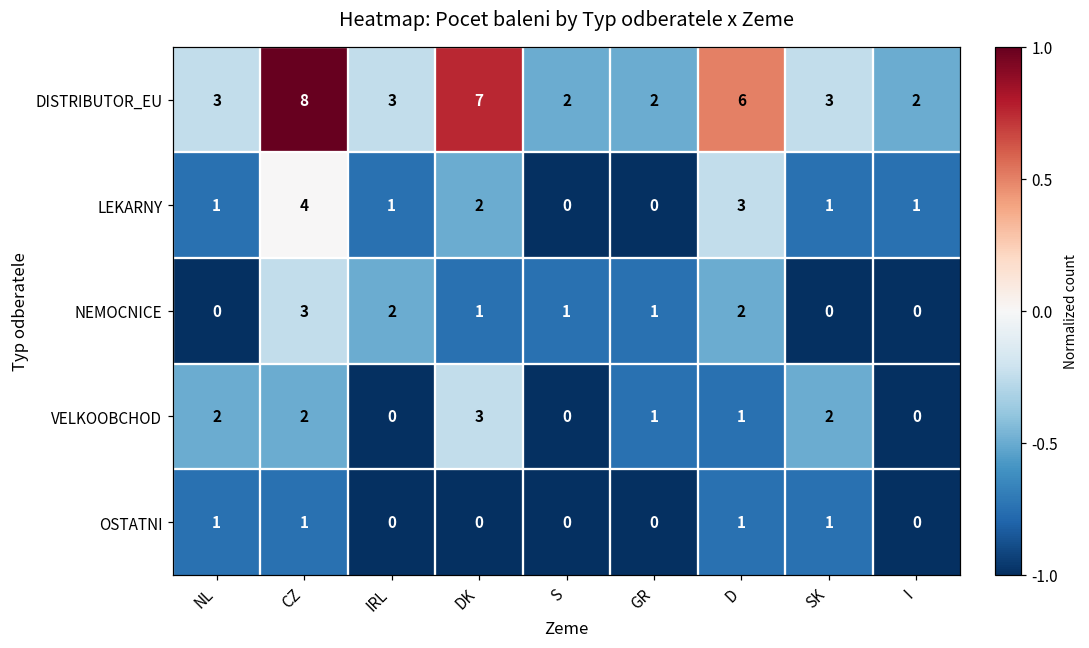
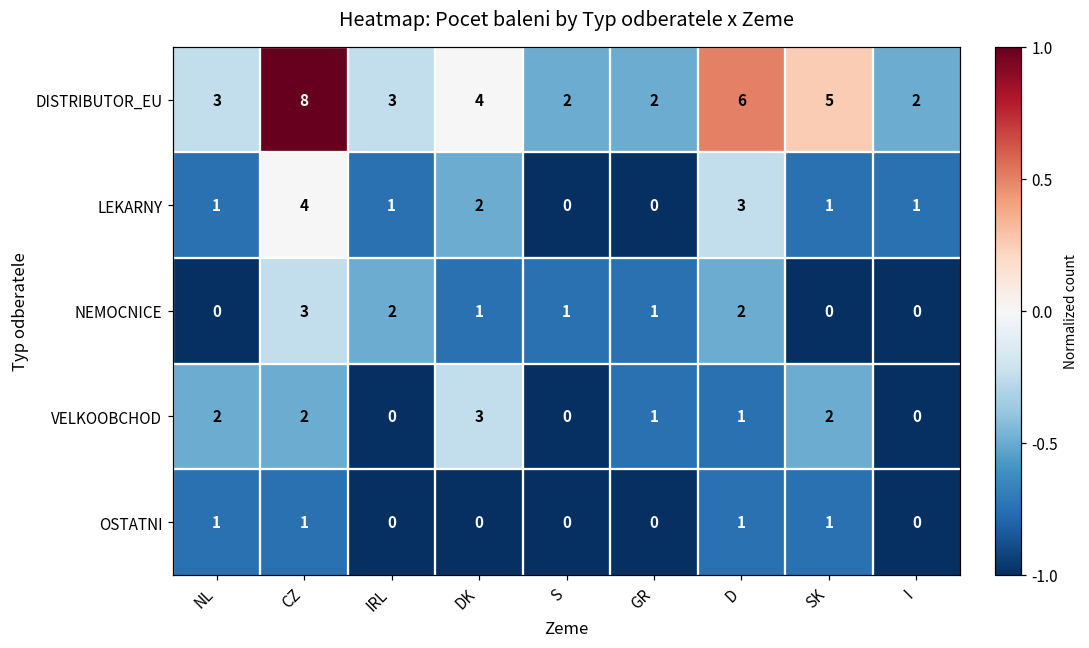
  {
    "DISTRIBUTOR_EU": {
      "NL": 3,
      "CZ": 8,
      "IRL": 3,
-     "DK": 7,
+     "DK": 4,
      "S": 2,
      "GR": 2,
      "D": 6,
-     "SK": 3,
+     "SK": 5,
      "I": 2
    },
    "LEKARNY": {
      "NL": 1,
      "CZ": 4,
      "IRL": 1,
      "DK": 2,
      "S": 0,
      "GR": 0,
      "D": 3,
      "SK": 1,
      "I": 1
    },
    "NEMOCNICE": {
      "NL": 0,
      "CZ": 3,
      "IRL": 2,
      "DK": 1,
      "S": 1,
      "GR": 1,
      "D": 2,
      "SK": 0,
      "I": 0
    },
    "VELKOOBCHOD": {
      "NL": 2,
      "CZ": 2,
      "IRL": 0,
      "DK": 3,
      "S": 0,
      "GR": 1,
      "D": 1,
      "SK": 2,
      "I": 0
    },
    "OSTATNI": {
      "NL": 1,
      "CZ": 1,
      "IRL": 0,
      "DK": 0,
      "S": 0,
      "GR": 0,
      "D": 1,
      "SK": 1,
      "I": 0
    }
  }
